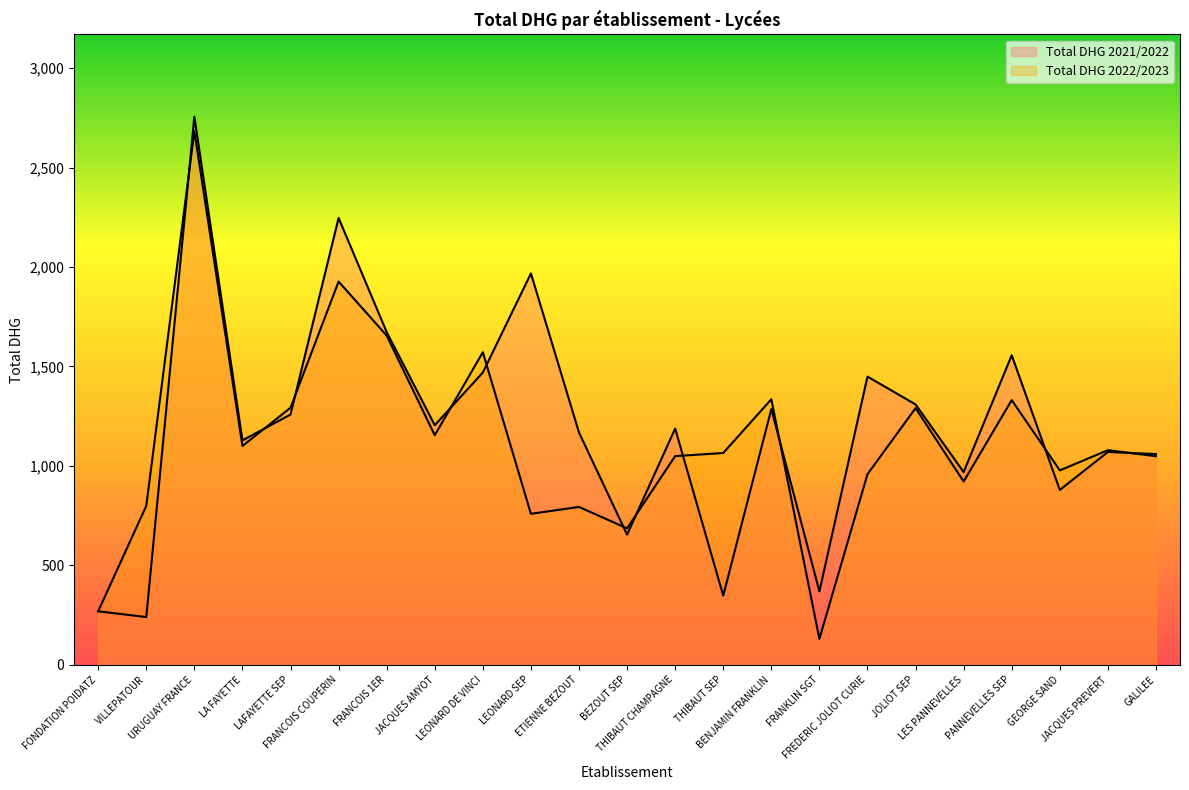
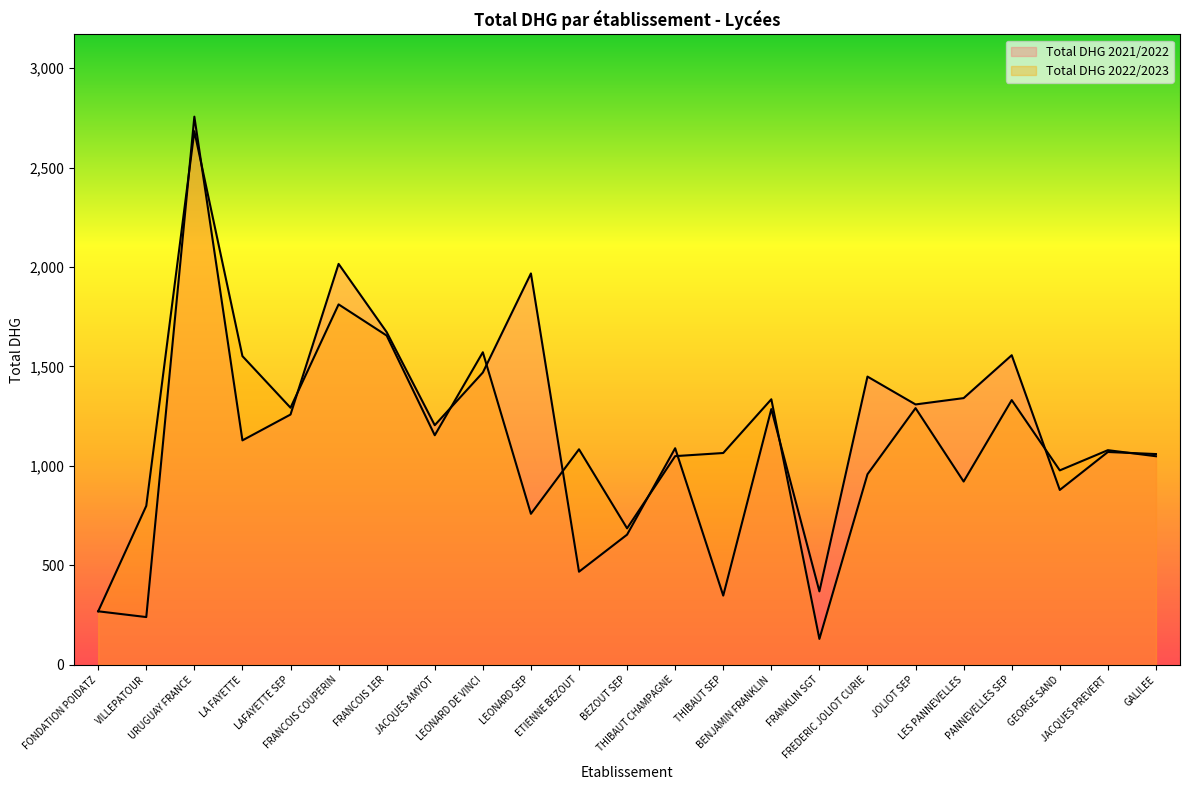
  {
    "Total DHG 2021/2022": {
      "VILLEPATOUR": "240",
      "URUGUAY FRANCE": "2,760",
      "LA FAYETTE": "1,130",
      "LAFAYETTE SEP": "1,260",
-     "FRANCOIS COUPERIN": "2,250",
+     "FRANCOIS COUPERIN": "2,020",
      "FRANCOIS 1ER": "1,670",
      "JACQUES AMYOT": "1,200",
      "LEONARD DE VINCI": "1,470",
      "LEONARD SEP": "1,970",
-     "ETIENNE BEZOUT": "1,170",
+     "ETIENNE BEZOUT": "470",
      "BEZOUT SEP": "650",
-     "THIBAUT CHAMPAGNE": "1,190",
+     "THIBAUT CHAMPAGNE": "1,090",
      "THIBAUT SEP": "350",
      "BENJAMIN FRANKLIN": "1,290",
      "FRANKLIN SGT": "370",
      "FREDERIC JOLIOT CURIE": "1,450",
      "JOLIOT SEP": "1,310",
-     "LES PANNEVELLES": "970",
+     "LES PANNEVELLES": "1,340",
      "PANNEVELLES SEP": "1,560",
      "GEORGE SAND": "880"
    },
    "Total DHG 2022/2023": {
      "VILLEPATOUR": "800",
      "URUGUAY FRANCE": "2,680",
-     "LA FAYETTE": "1,100",
+     "LA FAYETTE": "1,550",
      "LAFAYETTE SEP": "1,290",
-     "FRANCOIS COUPERIN": "1,930",
+     "FRANCOIS COUPERIN": "1,810",
      "FRANCOIS 1ER": "1,660",
      "JACQUES AMYOT": "1,150",
      "LEONARD DE VINCI": "1,570",
      "LEONARD SEP": "760",
-     "ETIENNE BEZOUT": "790",
+     "ETIENNE BEZOUT": "1,080",
      "BEZOUT SEP": "690",
      "THIBAUT CHAMPAGNE": "1,050",
      "THIBAUT SEP": "1,060",
      "BENJAMIN FRANKLIN": "1,330",
      "FRANKLIN SGT": "130",
      "FREDERIC JOLIOT CURIE": "960",
      "JOLIOT SEP": "1,290",
      "LES PANNEVELLES": "920",
      "PANNEVELLES SEP": "1,330",
      "GEORGE SAND": "980"
    }
  }
